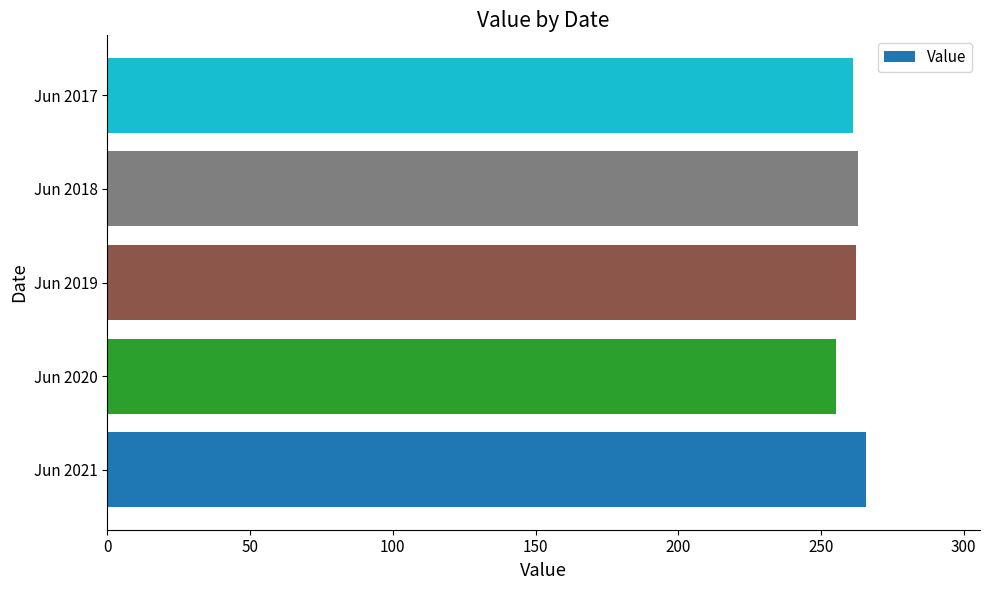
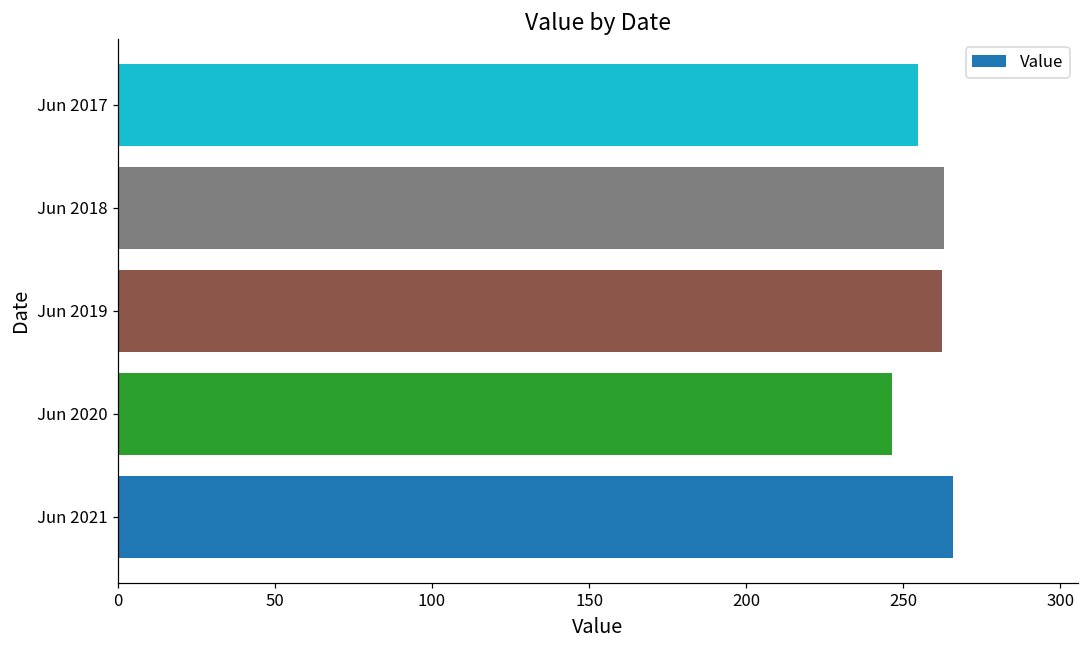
  {
-   "Jun 2017": 261,
+   "Jun 2017": 255,
    "Jun 2018": 263,
    "Jun 2019": 262,
-   "Jun 2020": 255,
+   "Jun 2020": 247,
    "Jun 2021": 266
  }
